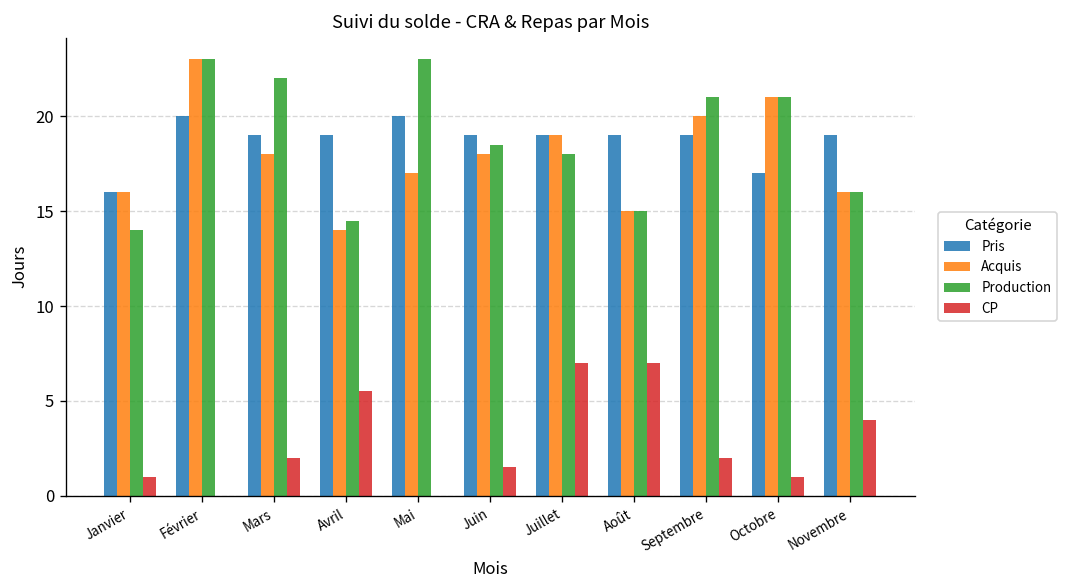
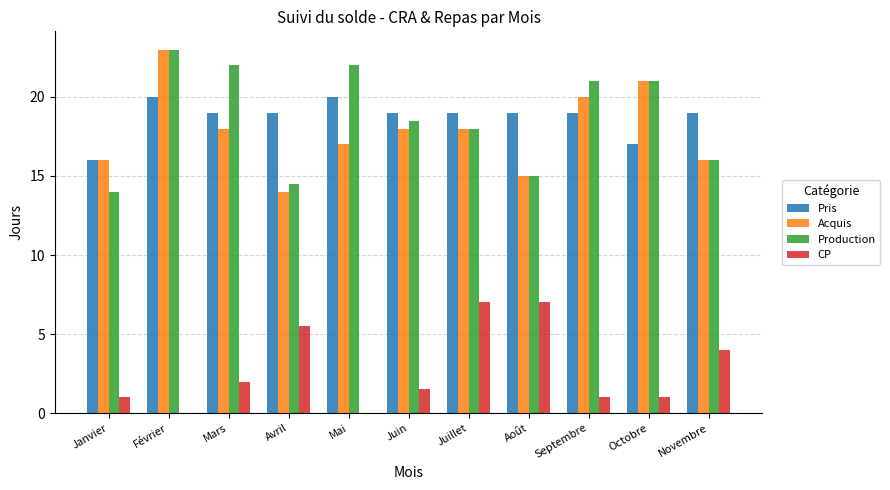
  {
    "Pris": {
      "Janvier": 16,
      "Février": 20,
      "Mars": 19,
      "Avril": 19,
      "Mai": 20,
      "Juin": 19,
      "Juillet": 19,
      "Août": 19,
      "Septembre": 19,
      "Octobre": 17,
      "Novembre": 19
    },
    "Acquis": {
      "Janvier": 16,
      "Février": 23,
      "Mars": 18,
      "Avril": 14,
      "Mai": 17,
      "Juin": 18,
-     "Juillet": 19,
+     "Juillet": 18,
      "Août": 15,
      "Septembre": 20,
      "Octobre": 21,
      "Novembre": 16
    },
    "Production": {
      "Janvier": 14,
      "Février": 23,
      "Mars": 22,
      "Avril": 14.5,
-     "Mai": 23,
+     "Mai": 22,
      "Juin": 18.5,
      "Juillet": 18,
      "Août": 15,
      "Septembre": 21,
      "Octobre": 21,
      "Novembre": 16
    },
    "CP": {
      "Janvier": 1,
      "Février": 0,
      "Mars": 2,
      "Avril": 5.5,
      "Mai": 0,
      "Juin": 1.5,
      "Juillet": 7,
      "Août": 7,
-     "Septembre": 2,
+     "Septembre": 1,
      "Octobre": 1,
      "Novembre": 4
    }
  }
